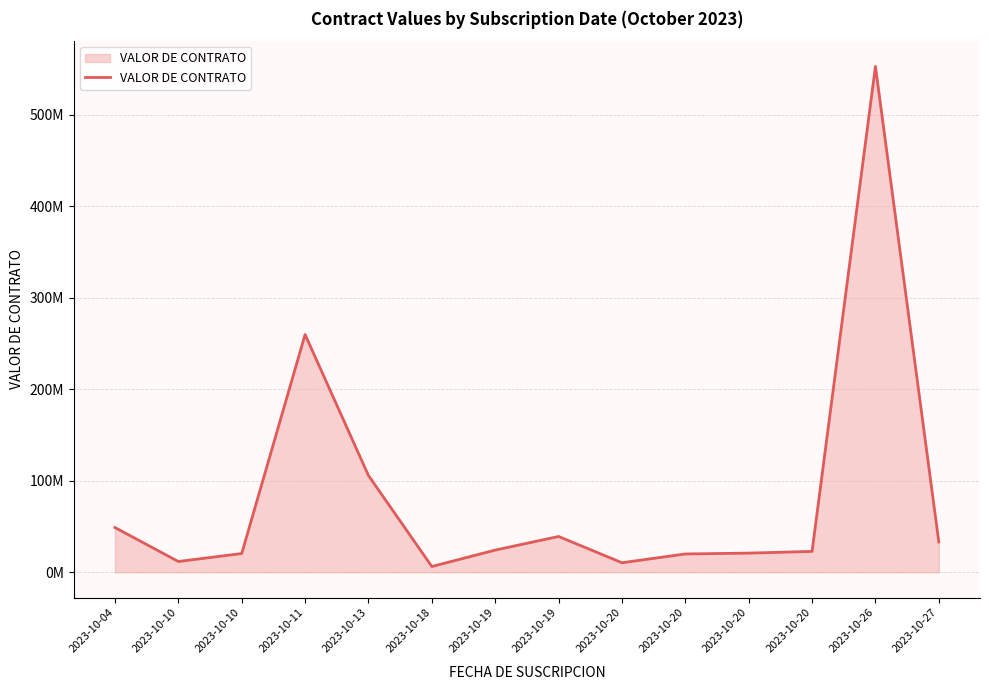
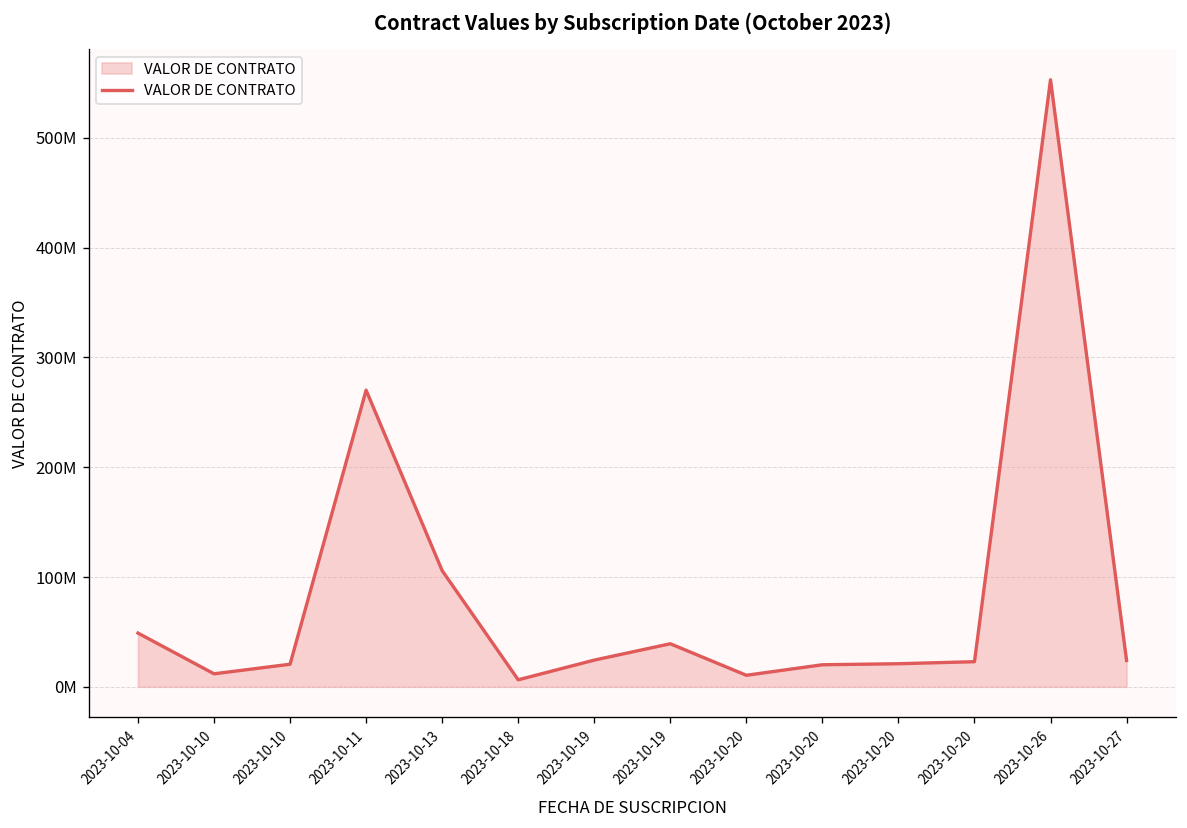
  {
    "2023-10-04": 50000000,
-   "2023-10-11": 260000000,
+   "2023-10-11": 270000000,
    "2023-10-13": 110000000,
    "2023-10-18": 10000000,
    "2023-10-26": 550000000,
-   "2023-10-27": 30000000
+   "2023-10-27": 20000000
  }
